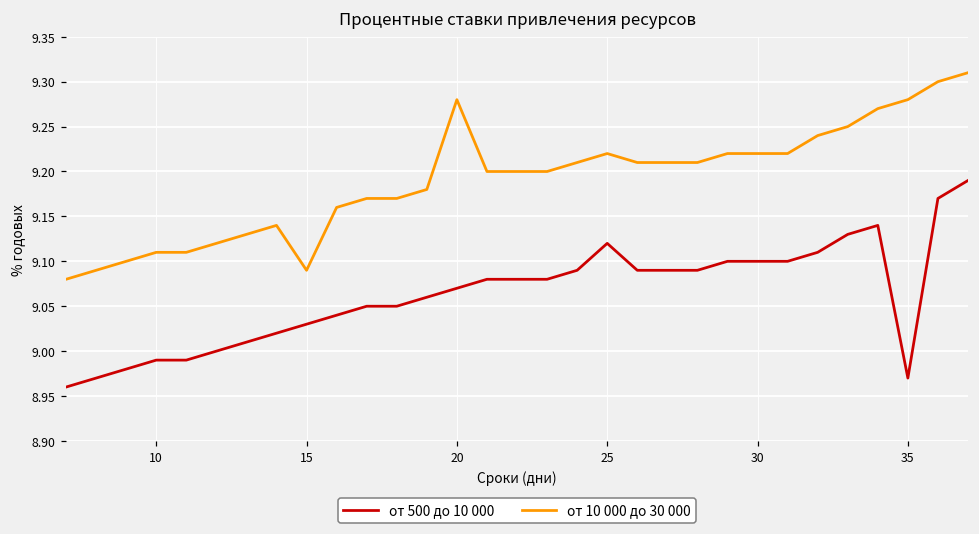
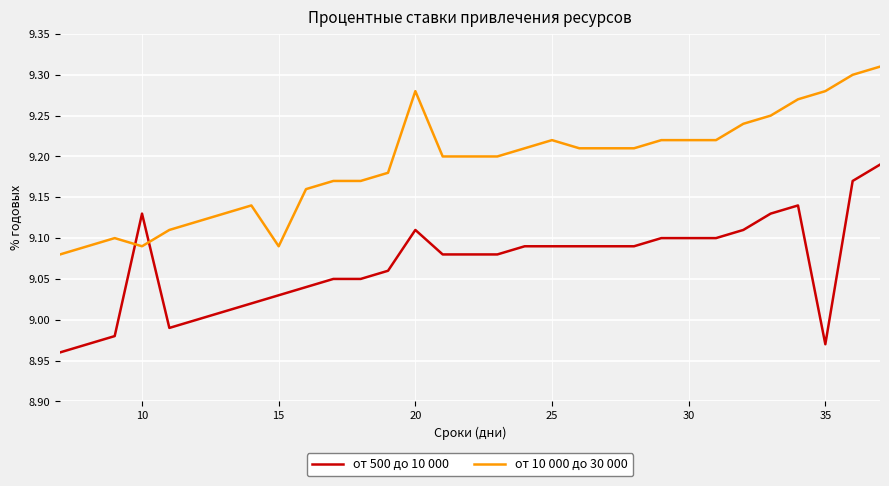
  {
    "от 500 до 10 000": {
-     "10": 8.99,
+     "10": 9.13,
      "15": 9.03,
-     "20": 9.07,
-     "25": 9.12,
+     "20": 9.11,
+     "25": 9.09,
      "30": 9.10,
      "35": 8.97
    },
    "от 10 000 до 30 000": {
-     "10": 9.11,
+     "10": 9.09,
      "15": 9.09,
      "20": 9.28,
      "25": 9.22,
      "30": 9.22,
      "35": 9.28
    }
  }
